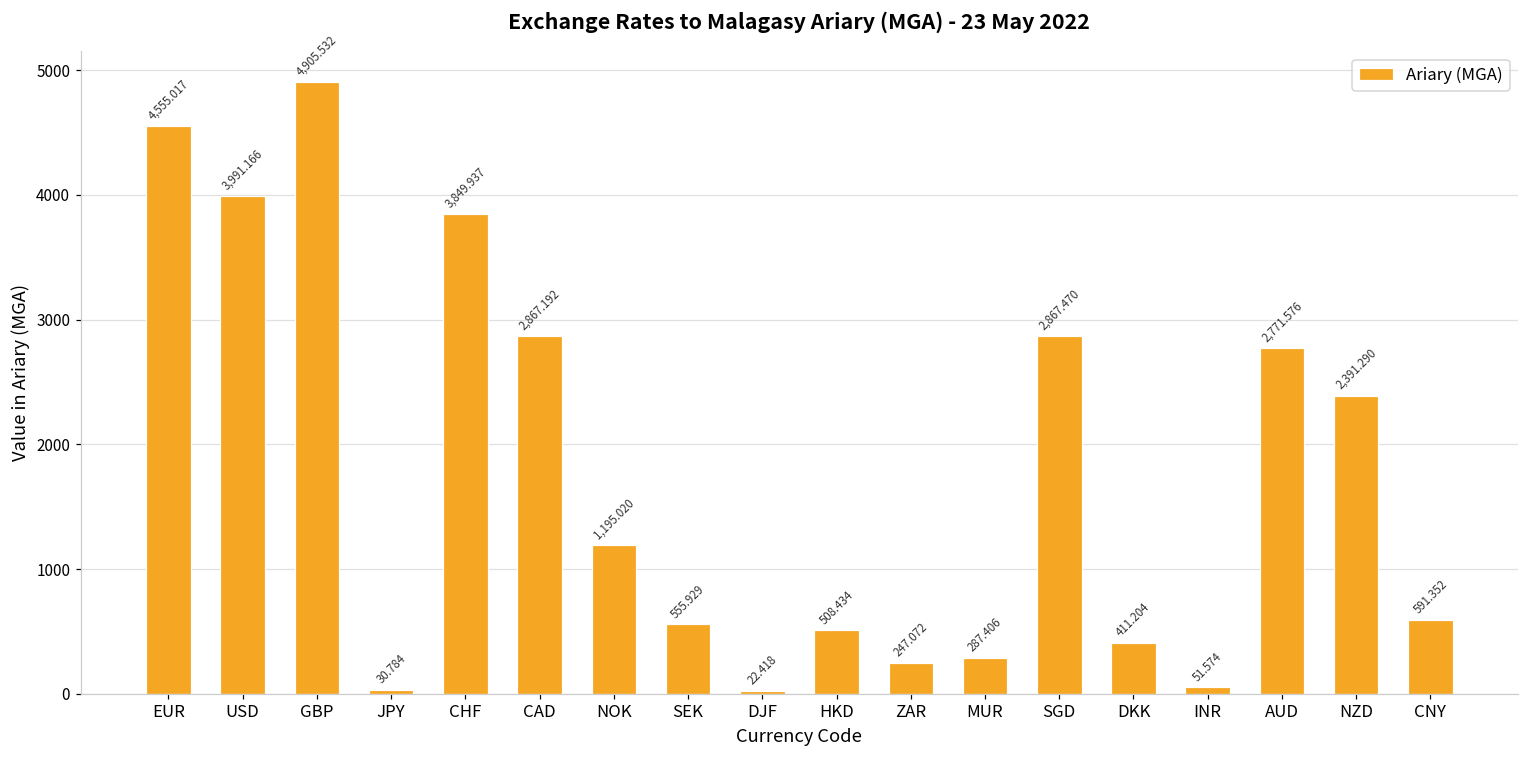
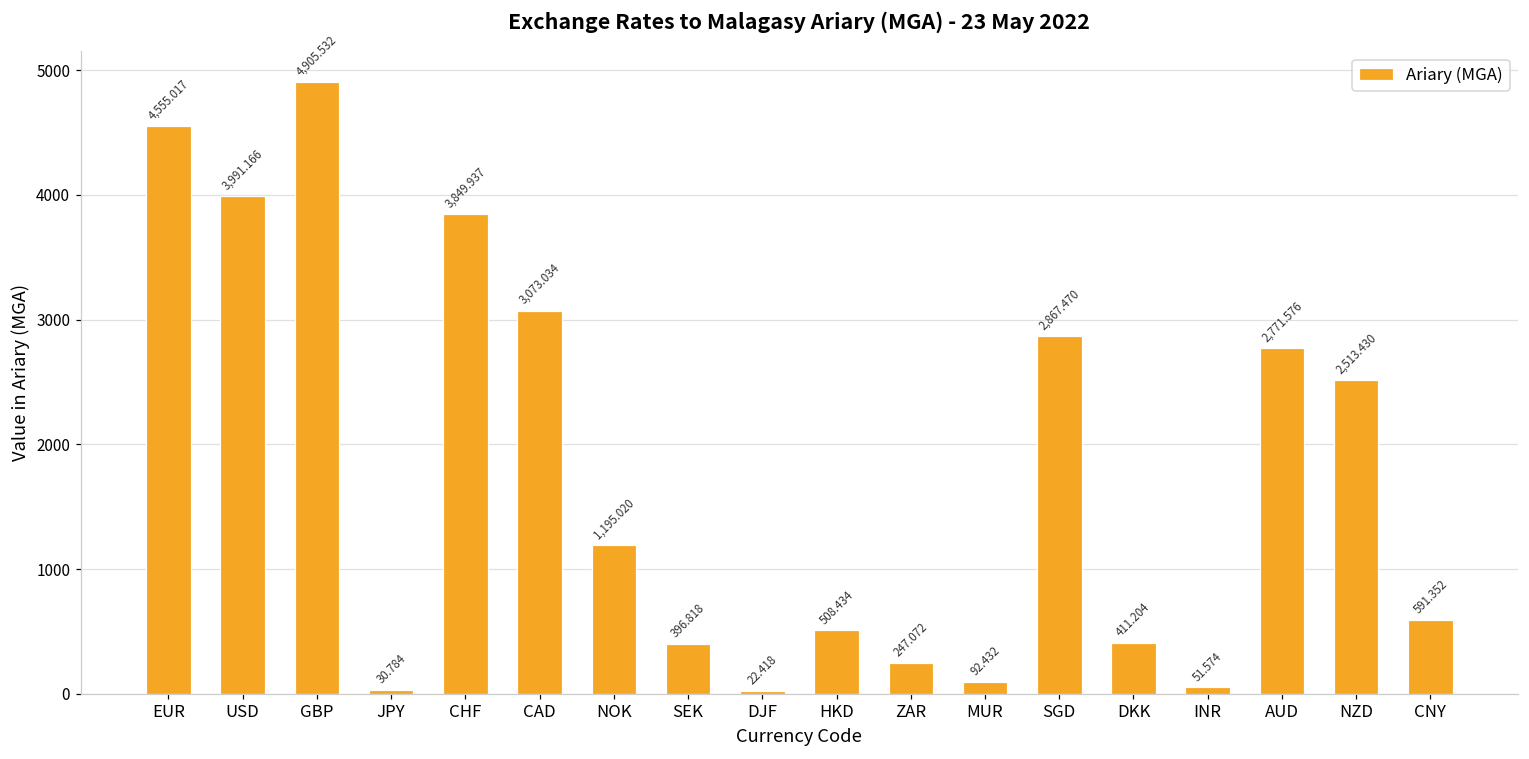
  {
    "EUR": "4,555.017",
    "USD": "3,991.166",
    "GBP": "4,905.532",
    "JPY": "30.784",
    "CHF": "3,849.937",
-   "CAD": "2,867.192",
+   "CAD": "3,073.034",
    "NOK": "1,195.020",
-   "SEK": "555.929",
+   "SEK": "396.818",
    "DJF": "22.418",
    "HKD": "508.434",
    "ZAR": "247.072",
-   "MUR": "287.406",
+   "MUR": "92.432",
    "SGD": "2,867.470",
    "DKK": "411.204",
    "INR": "51.574",
    "AUD": "2,771.576",
-   "NZD": "2,391.290",
+   "NZD": "2,513.430",
    "CNY": "591.352"
  }
